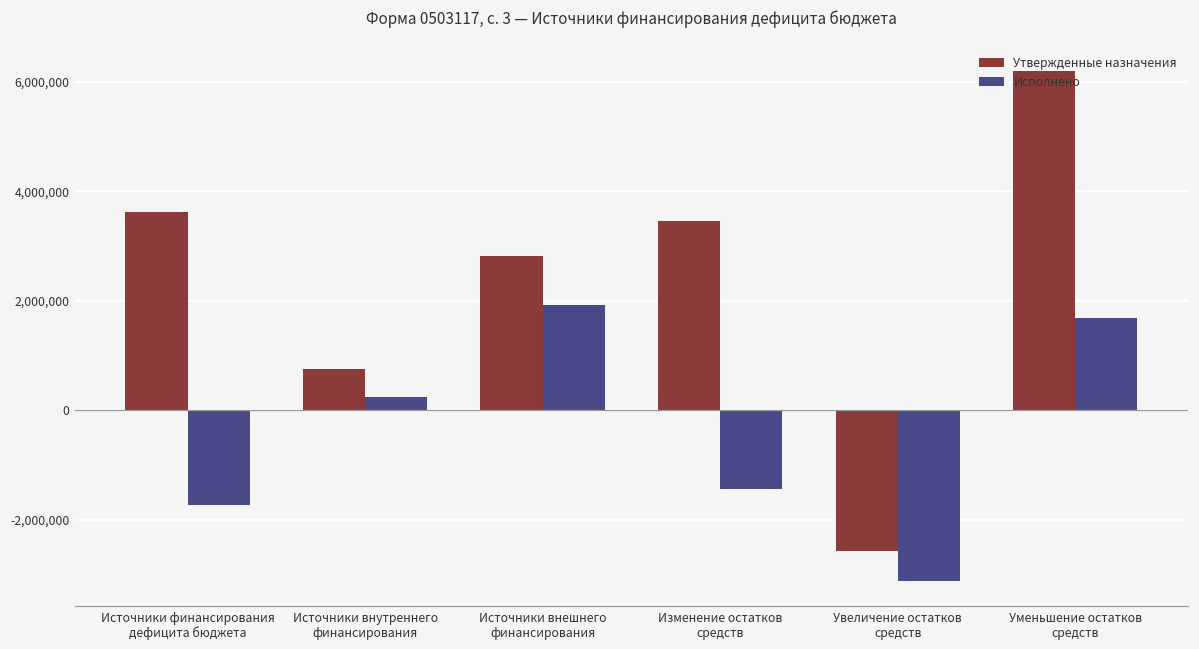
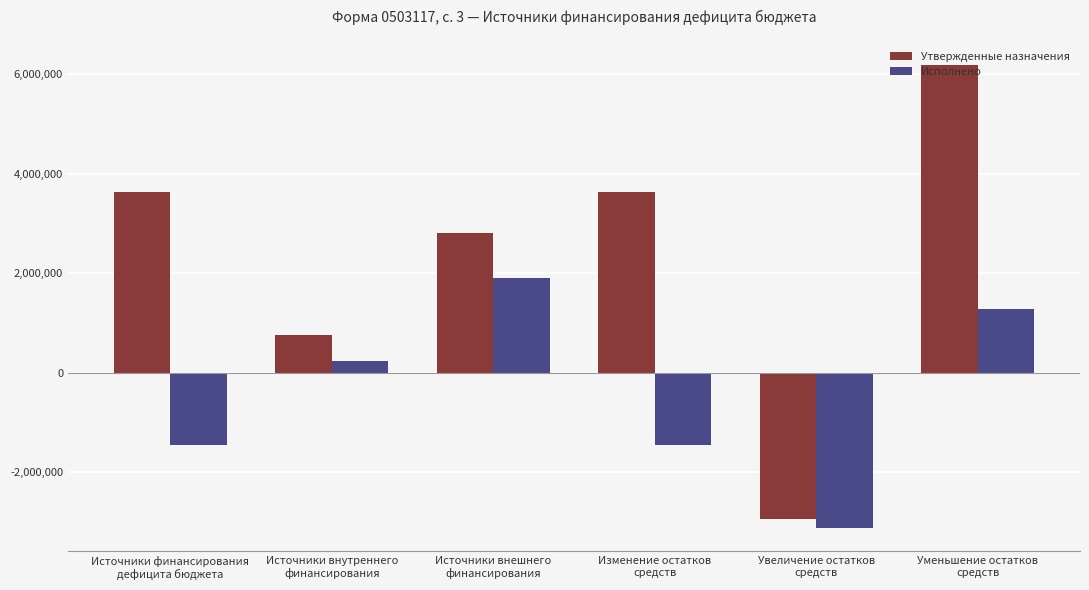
  {
    "Утвержденные назначения": {
      "Источники финансирования дефицита бюджета": "3,600,000",
      "Источники внутреннего финансирования": "800,000",
      "Источники внешнего финансирования": "2,800,000",
-     "Изменение остатков средств": "3,500,000",
-     "Увеличение остатков средств": "-2,600,000",
+     "Изменение остатков средств": "3,600,000",
+     "Увеличение остатков средств": "-2,900,000",
      "Уменьшение остатков средств": "6,200,000"
    },
    "Исполнено": {
-     "Источники финансирования дефицита бюджета": "-1,700,000",
+     "Источники финансирования дефицита бюджета": "-1,400,000",
      "Источники внутреннего финансирования": "200,000",
      "Источники внешнего финансирования": "1,900,000",
      "Изменение остатков средств": "-1,400,000",
      "Увеличение остатков средств": "-3,100,000",
-     "Уменьшение остатков средств": "1,700,000"
+     "Уменьшение остатков средств": "1,300,000"
    }
  }
